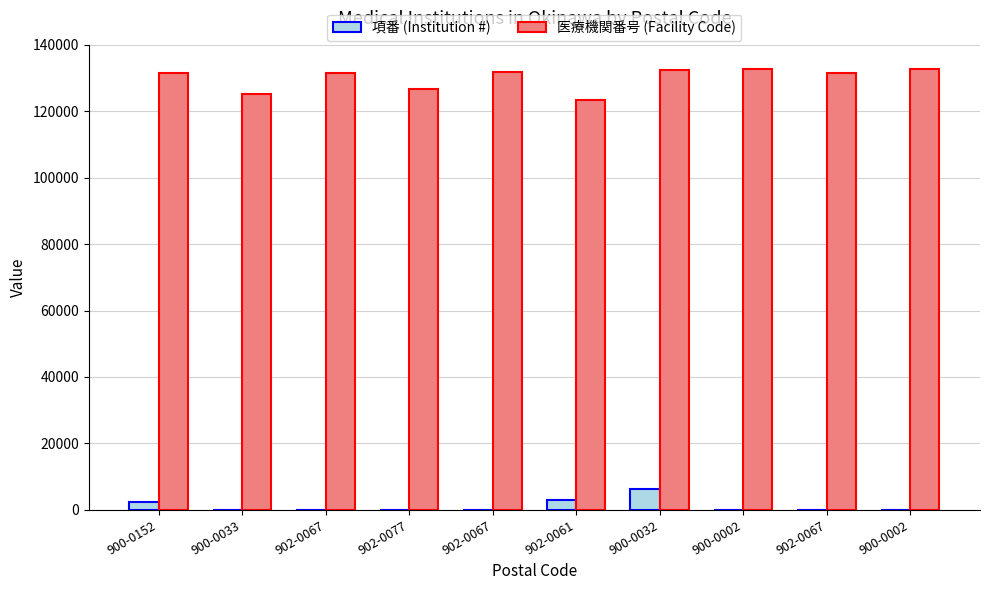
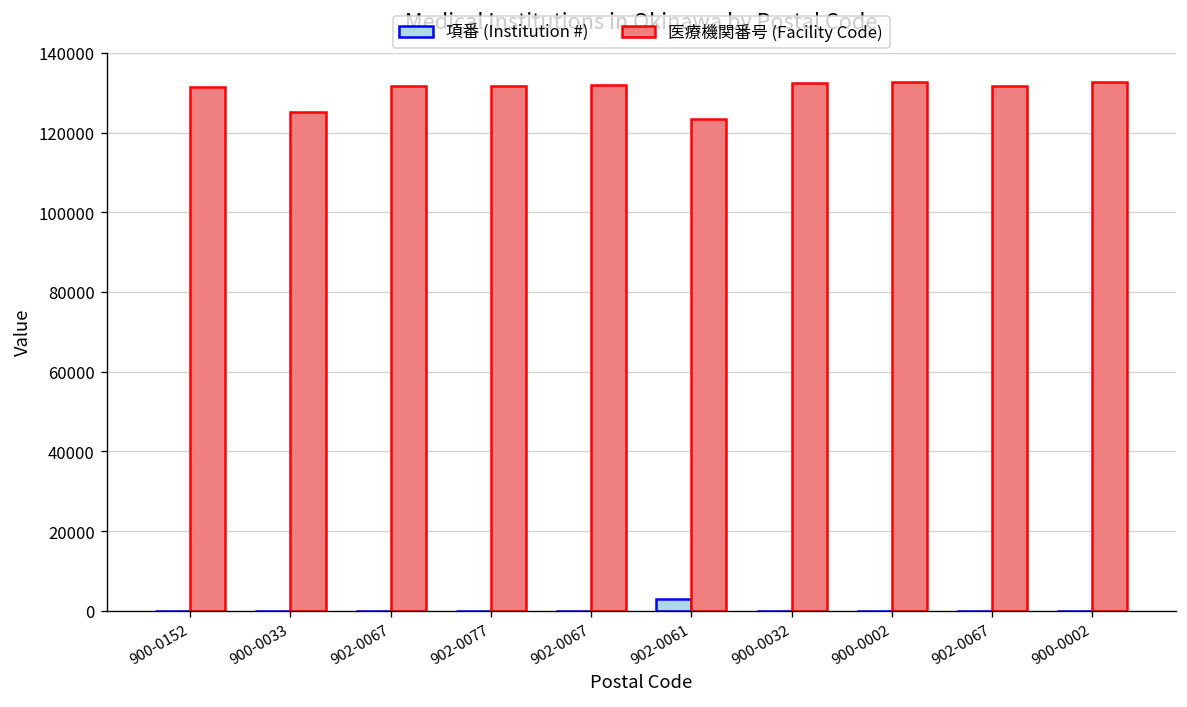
  {
    "項番 (Institution #)": {
-     "900-0152": 2000,
+     "900-0152": 0,
      "902-0061": 3000,
-     "900-0032": 6000
+     "900-0032": 0
    },
    "医療機関番号 (Facility Code)": {
      "900-0152": 131000,
      "900-0033": 125000,
-     "902-0077": 127000,
+     "902-0077": 132000,
      "902-0061": 123000,
      "900-0032": 132000
    }
  }
